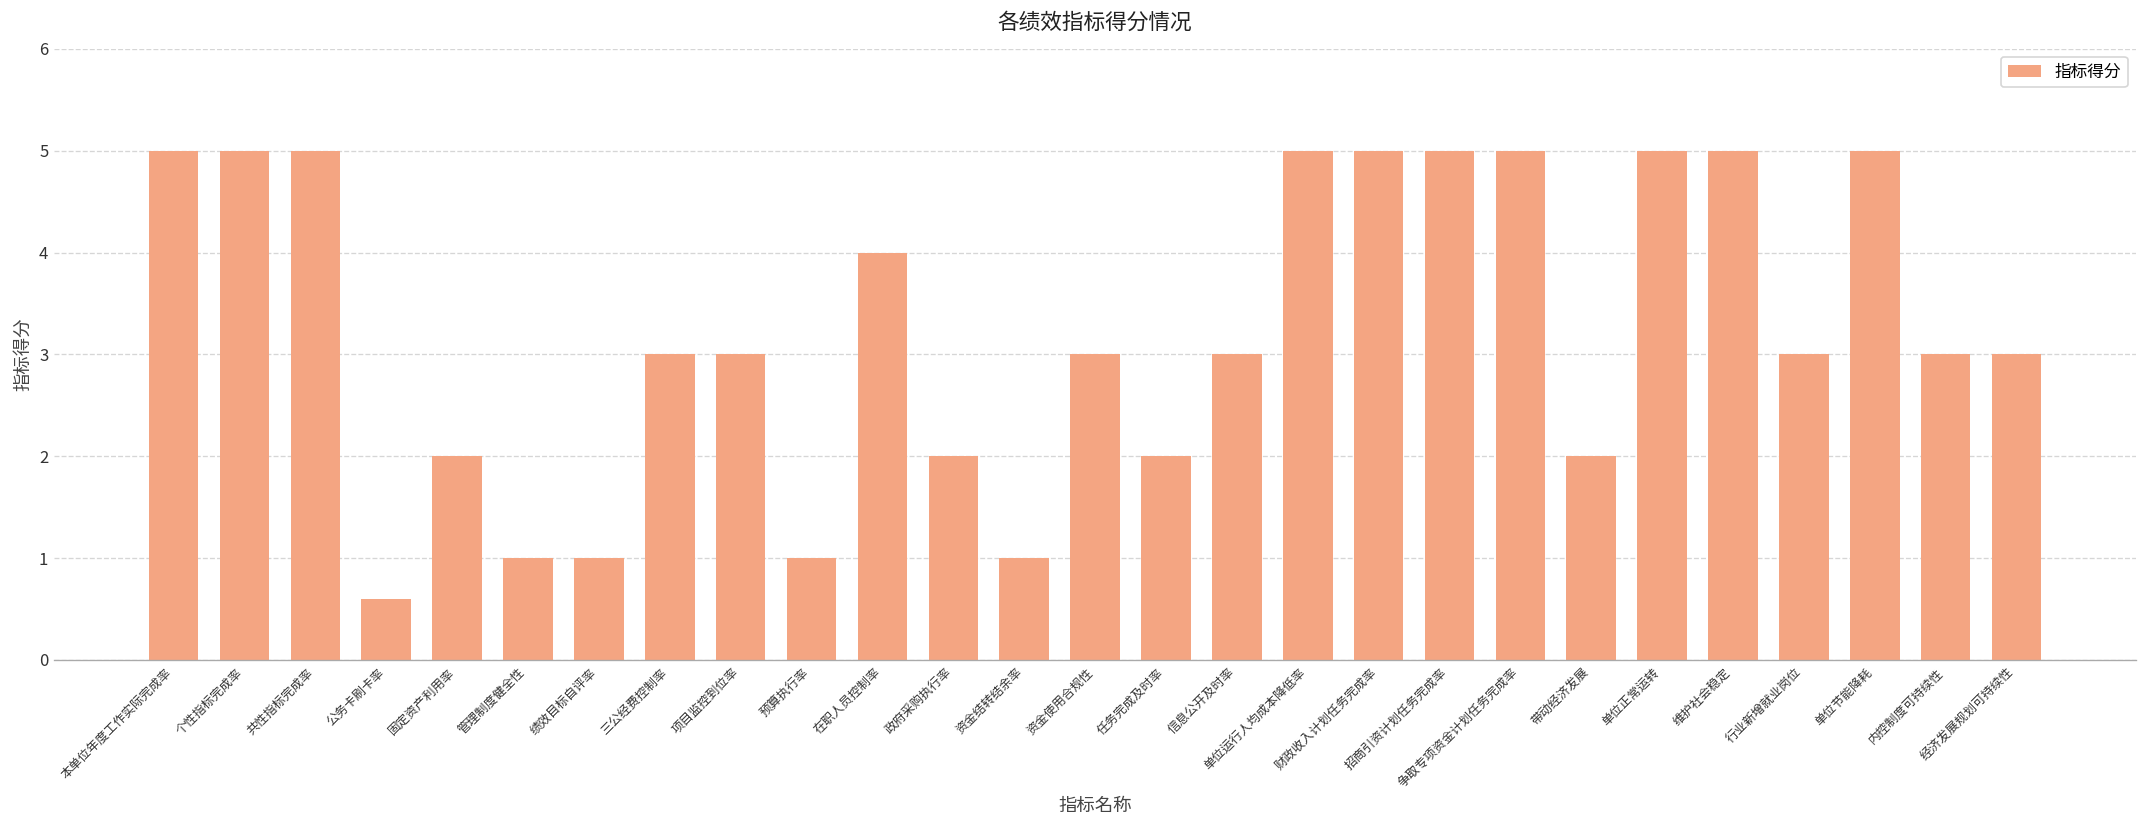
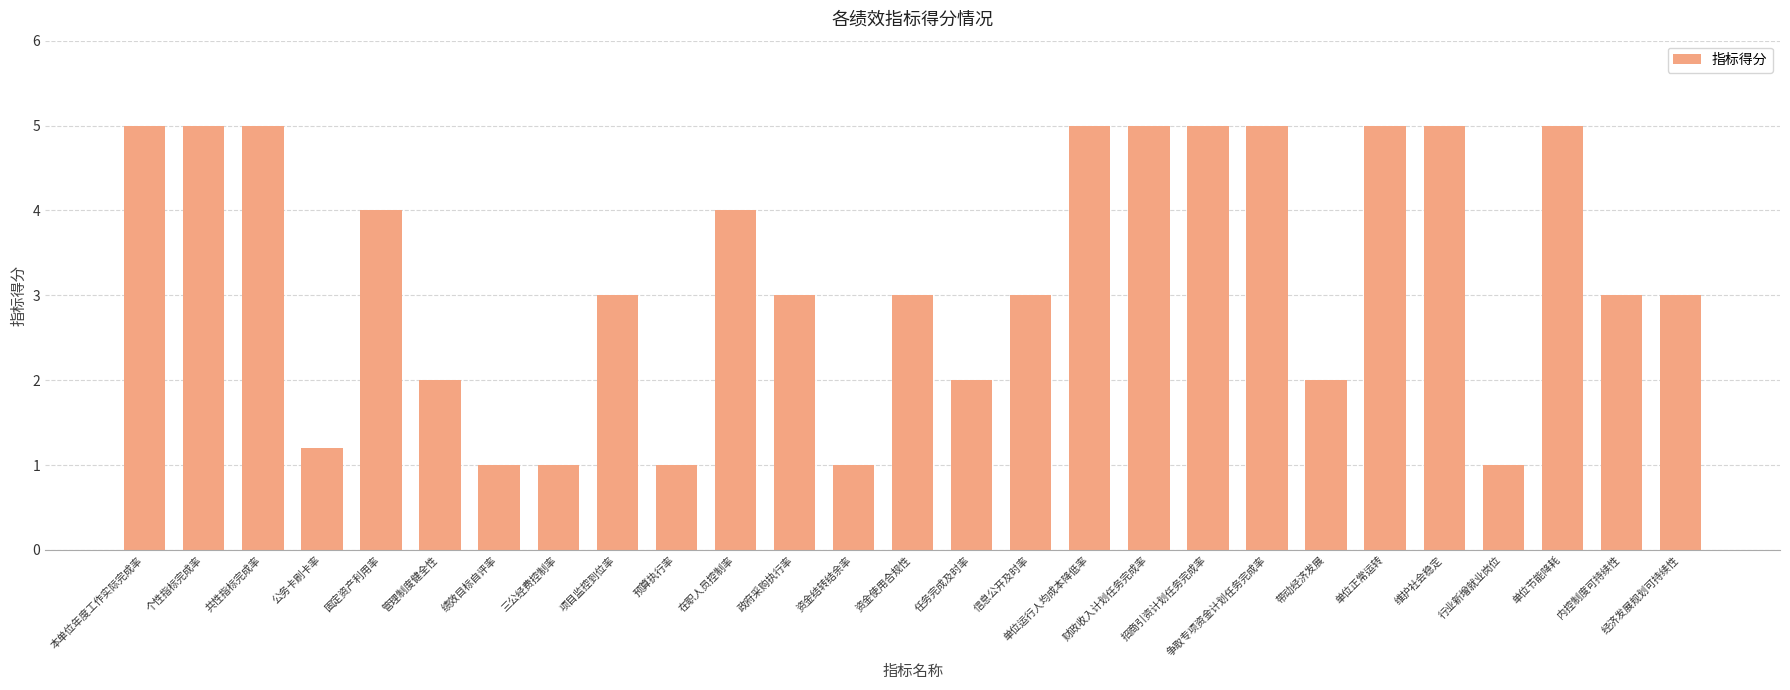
  {
    "本单位年度工作实际完成率": 5.0,
    "个性指标完成率": 5.0,
    "共性指标完成率": 5.0,
-   "公务卡刷卡率": 0.6,
-   "固定资产利用率": 2,
-   "管理制度健全性": 1,
+   "公务卡刷卡率": 1.2,
+   "固定资产利用率": 4,
+   "管理制度健全性": 2,
    "绩效目标自评率": 1.0,
-   "三公经费控制率": 3,
+   "三公经费控制率": 1,
    "项目监控到位率": 3.0,
    "预算执行率": 1.0,
    "在职人员控制率": 4.0,
-   "政府采购执行率": 2,
+   "政府采购执行率": 3,
    "资金结转结余率": 1.0,
    "资金使用合规性": 3.0,
    "任务完成及时率": 2.0,
    "信息公开及时率": 3.0,
    "单位运行人均成本降低率": 5.0,
    "财政收入计划任务完成率": 5.0,
    "招商引资计划任务完成率": 5.0,
    "争取专项资金计划任务完成率": 5.0,
    "带动经济发展": 2.0,
    "单位正常运转": 5.0,
    "维护社会稳定": 5.0,
-   "行业新增就业岗位": 3,
+   "行业新增就业岗位": 1,
    "单位节能降耗": 5.0,
    "内控制度可持续性": 3.0,
    "经济发展规划可持续性": 3.0
  }
